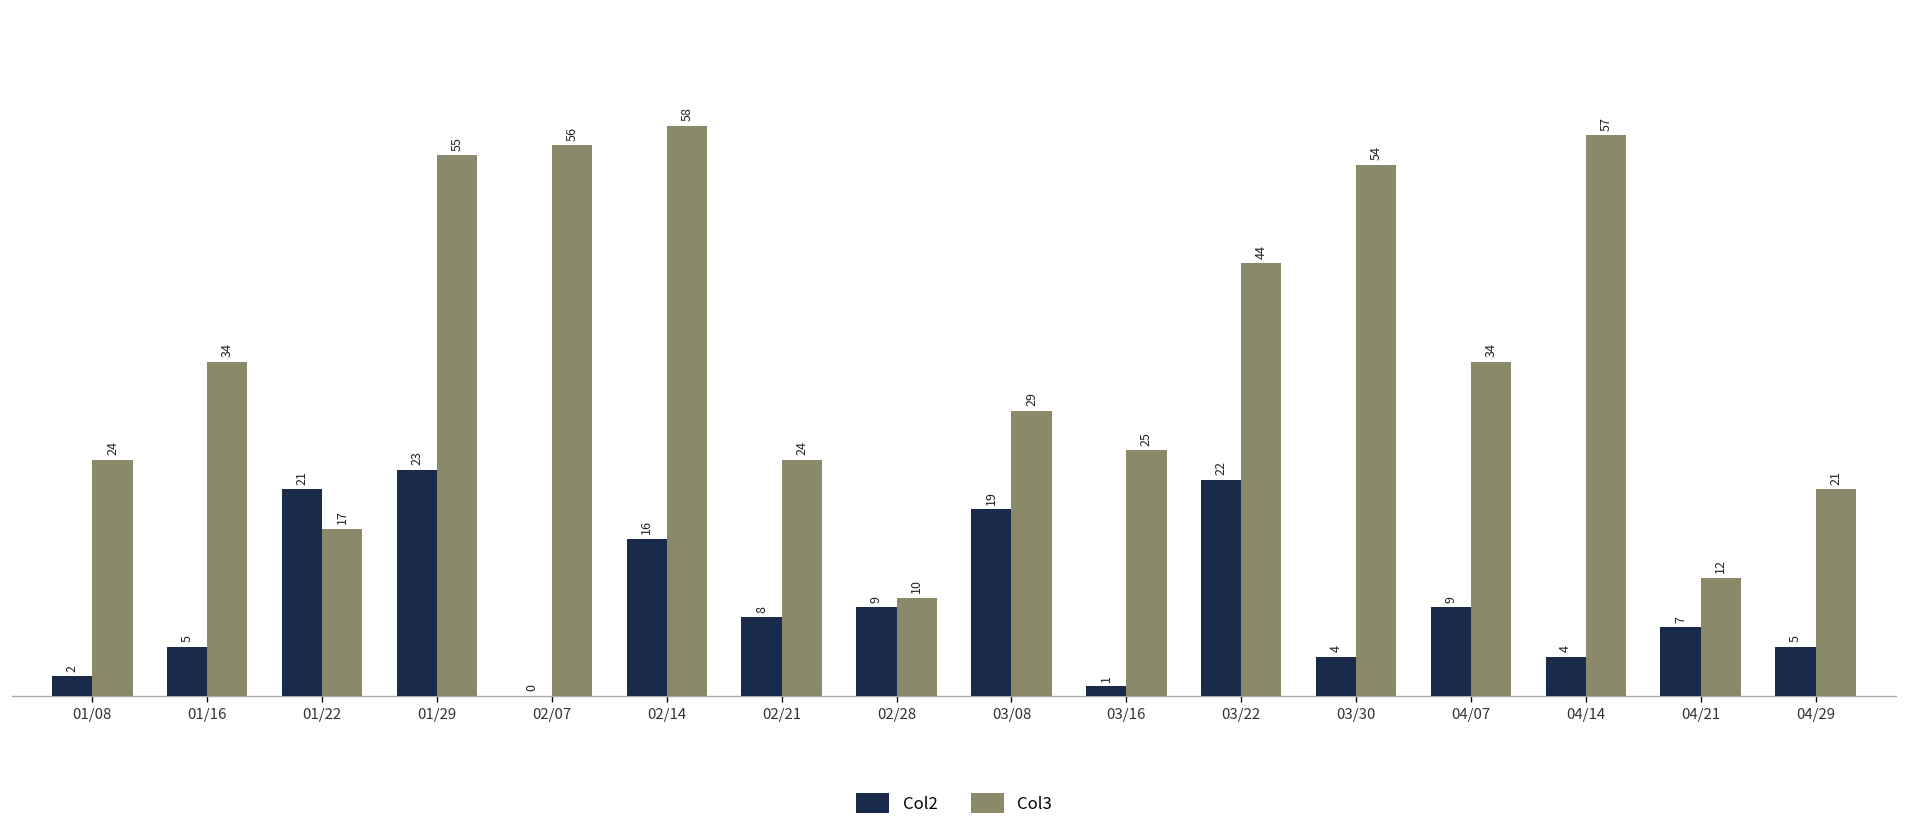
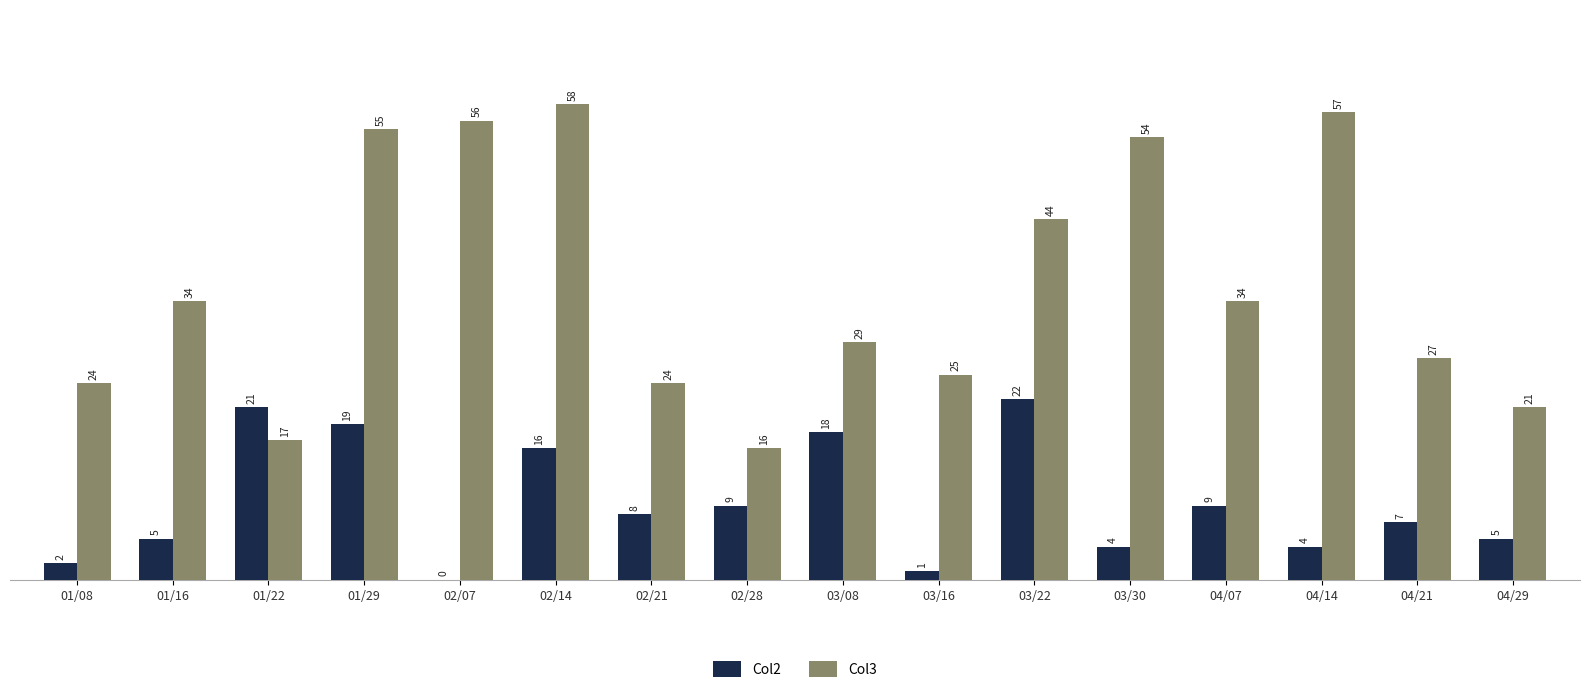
  {
    "Col2": {
      "01/08": 2,
      "01/16": 5,
      "01/22": 21,
-     "01/29": 23,
+     "01/29": 19,
      "02/07": 0,
      "02/14": 16,
      "02/21": 8,
      "02/28": 9,
-     "03/08": 19,
+     "03/08": 18,
      "03/16": 1,
      "03/22": 22,
      "03/30": 4,
      "04/07": 9,
      "04/14": 4,
      "04/21": 7,
      "04/29": 5
    },
    "Col3": {
      "01/08": 24,
      "01/16": 34,
      "01/22": 17,
      "01/29": 55,
      "02/07": 56,
      "02/14": 58,
      "02/21": 24,
-     "02/28": 10,
+     "02/28": 16,
      "03/08": 29,
      "03/16": 25,
      "03/22": 44,
      "03/30": 54,
      "04/07": 34,
      "04/14": 57,
-     "04/21": 12,
+     "04/21": 27,
      "04/29": 21
    }
  }
